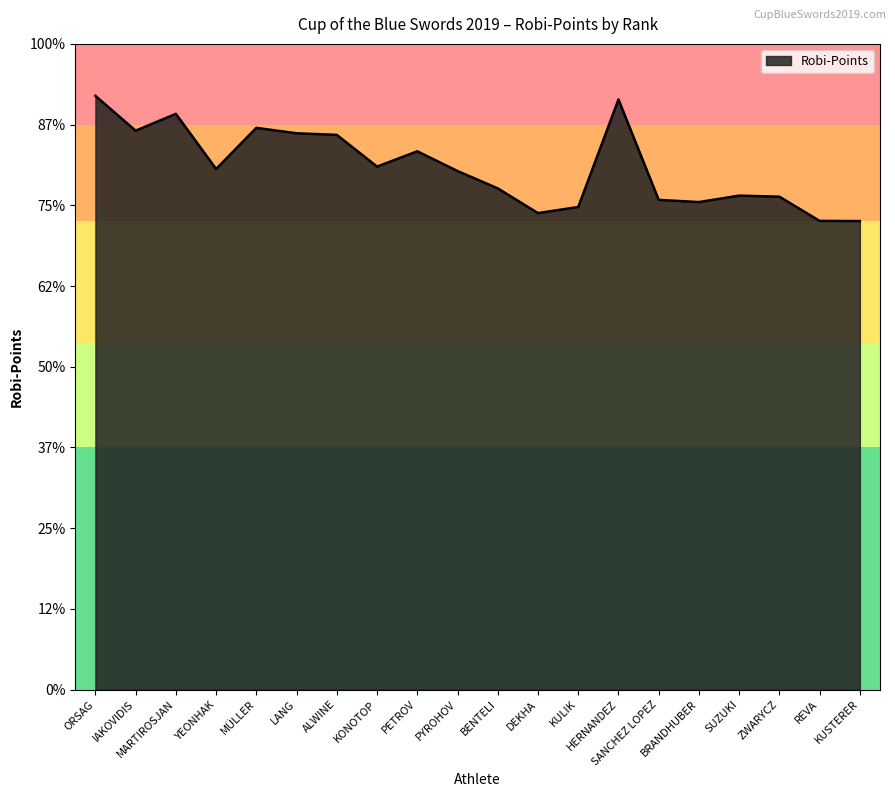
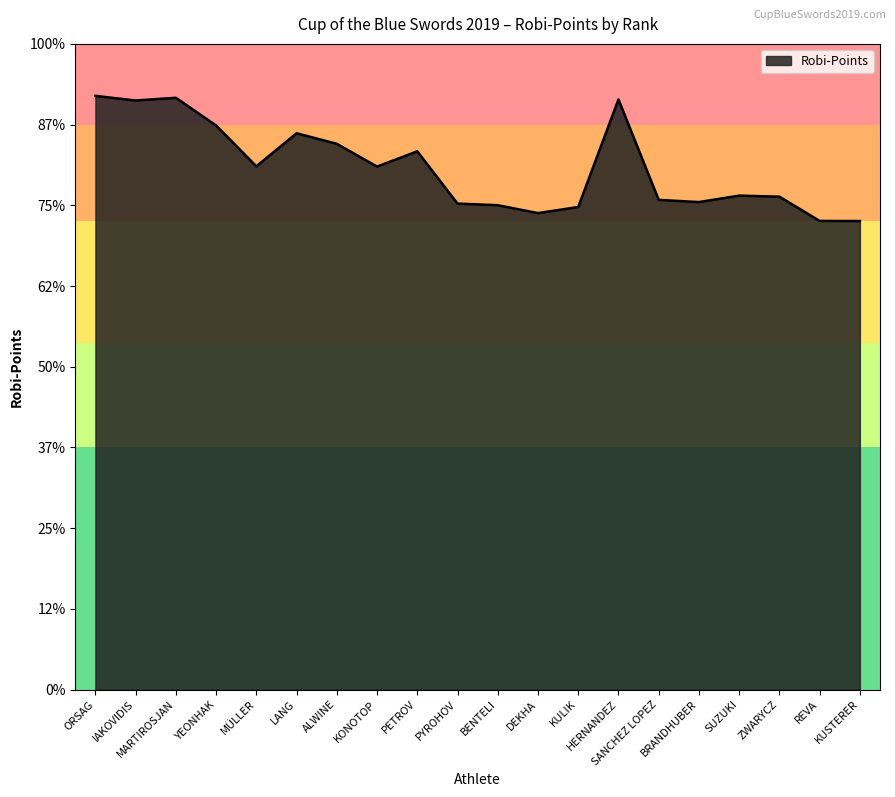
  {
    "ORSAG": "92%",
-   "IAKOVIDIS": "87%",
-   "MARTIROSJAN": "89%",
-   "YEONHAK": "81%",
-   "MÜLLER": "87%",
+   "IAKOVIDIS": "91%",
+   "MARTIROSJAN": "92%",
+   "YEONHAK": "87%",
+   "MÜLLER": "81%",
    "LANG": "86%",
-   "ALWINE": "86%",
+   "ALWINE": "85%",
    "KONOTOP": "81%",
    "PETROV": "83%",
-   "PYROHOV": "80%",
-   "BENTELI": "78%",
+   "PYROHOV": "75%",
+   "BENTELI": "75%",
    "DEKHA": "74%",
    "KULIK": "75%",
    "HERNANDEZ": "91%",
    "SANCHEZ LOPEZ": "76%",
    "BRANDHUBER": "76%",
    "SUZUKI": "77%",
    "ZWARYCZ": "76%",
    "REVA": "73%",
    "KUSTERER": "73%"
  }
